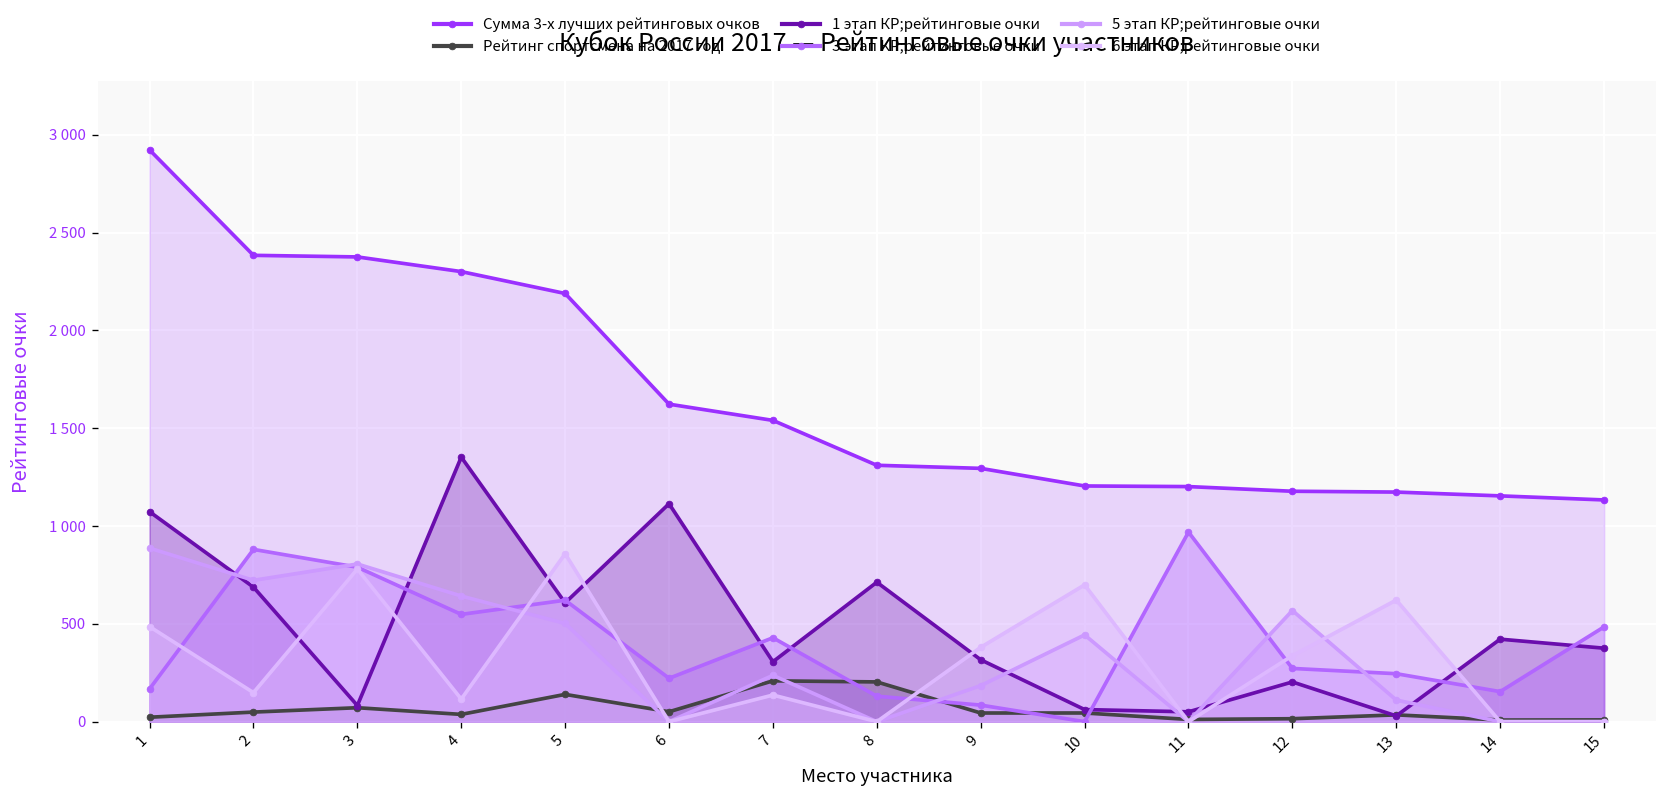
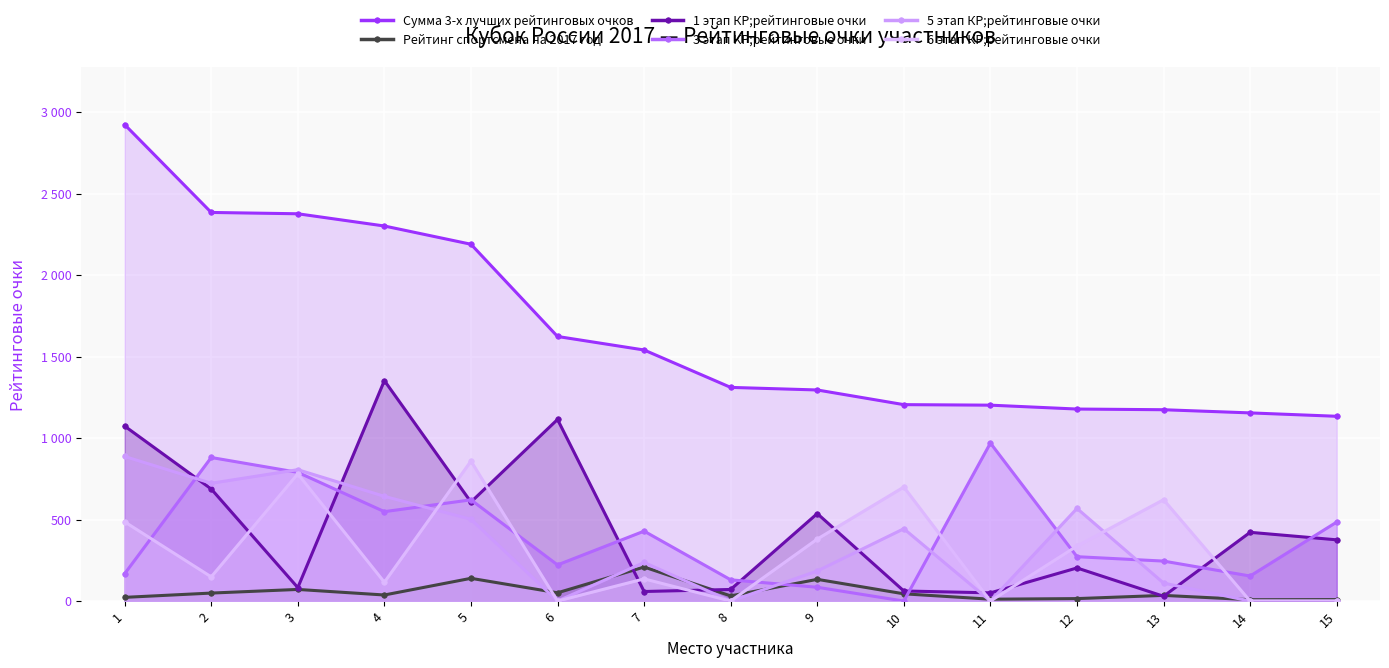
  {
    "Рейтинг спортсмена на 2017 год": {
      "1": 20,
      "2": 50,
      "4": 40,
      "5": 140,
      "6": 50,
      "7": 210,
-     "8": 200,
-     "9": 40,
+     "8": 30,
+     "9": 130,
      "10": 40,
      "12": 20
    },
    "1 этап КР;рейтинговые очки": {
      "1": 1070,
      "2": 690,
      "4": 1350,
      "6": 1110,
-     "7": 310,
-     "8": 710,
-     "9": 320,
+     "7": 60,
+     "8": 70,
+     "9": 540,
      "10": 60,
      "11": 50,
      "12": 200,
      "14": 420,
      "15": 380
    }
  }
